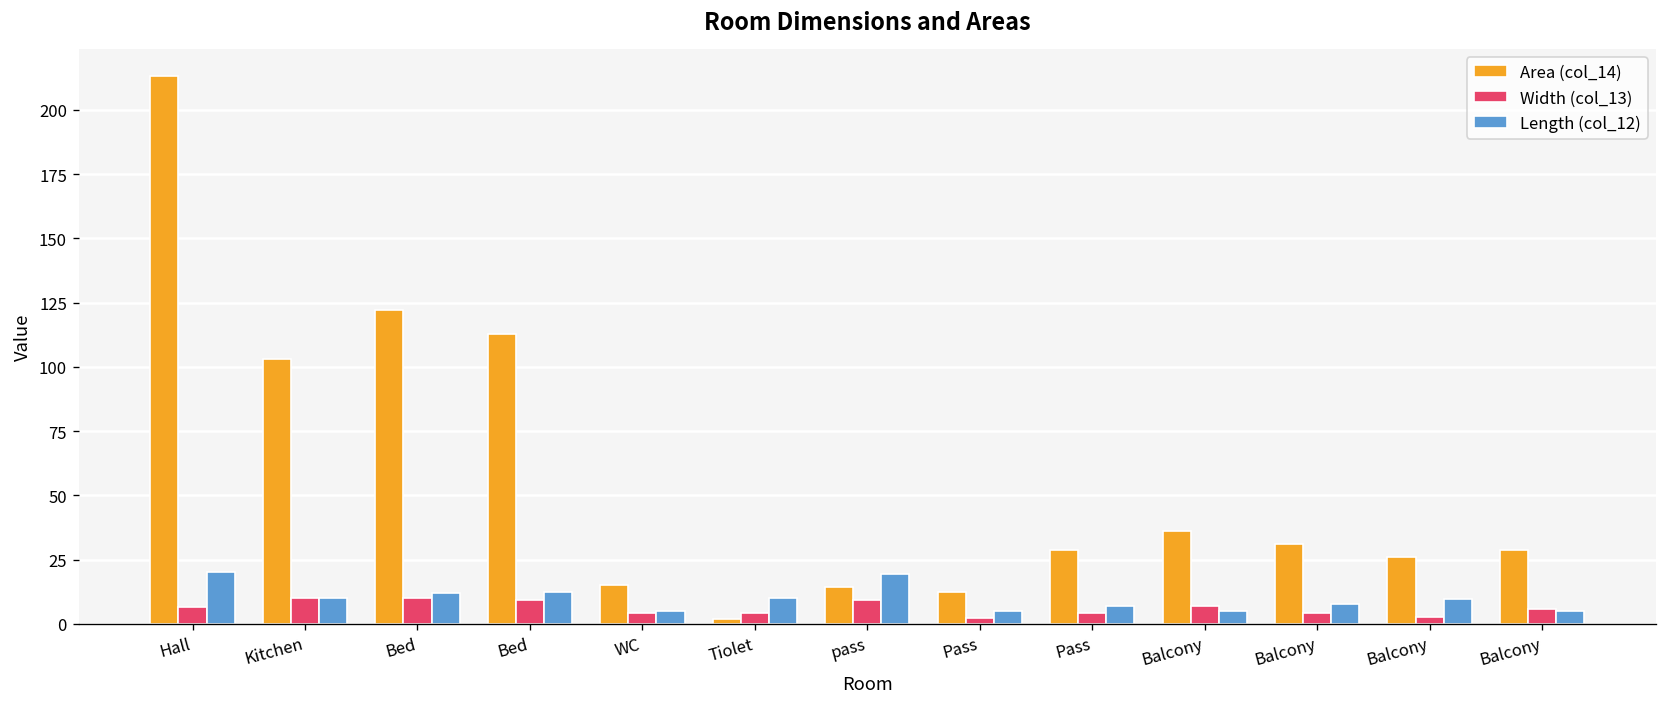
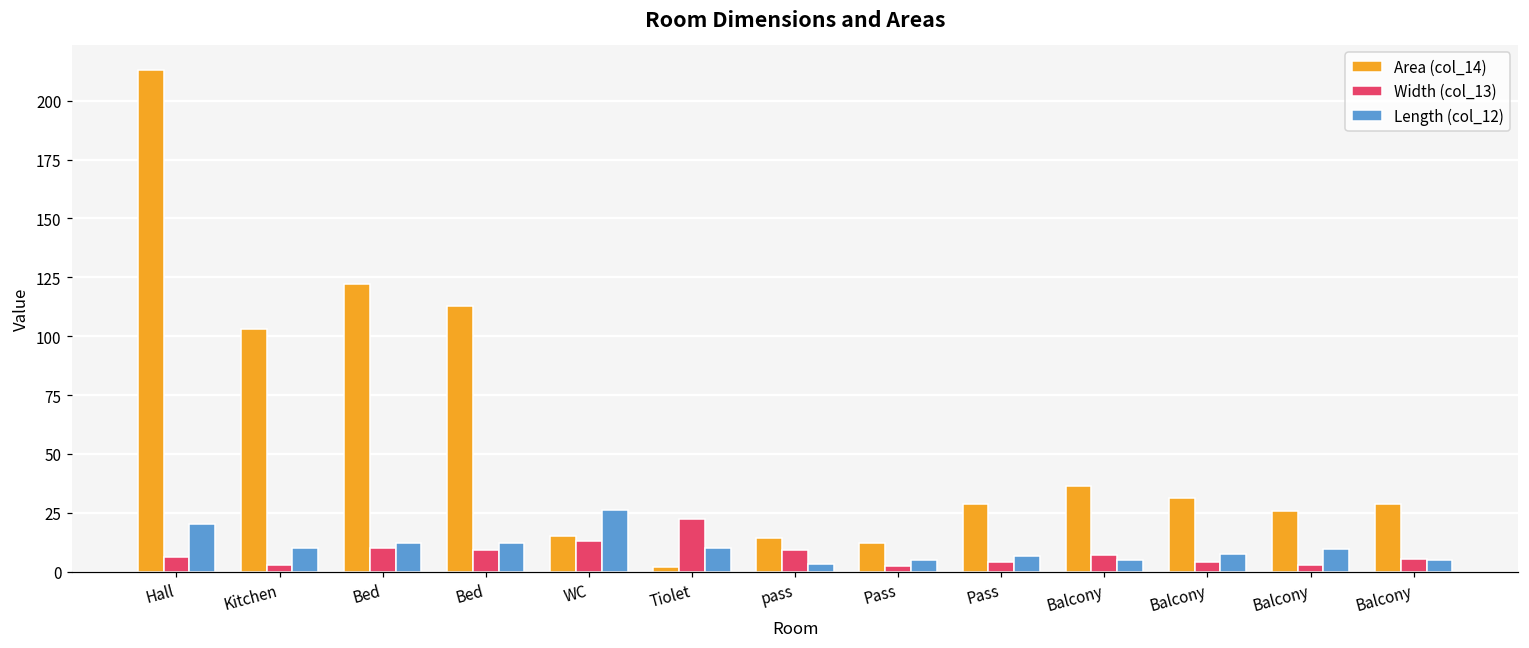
  {
    "Area (col_14)": {
      "Hall": 213,
      "Kitchen": 103,
      "WC": 15,
      "Tiolet": 2,
      "pass": 14
    },
    "Width (col_13)": {
      "Hall": 6,
-     "Kitchen": 10,
-     "WC": 4,
-     "Tiolet": 4,
+     "Kitchen": 3,
+     "WC": 13,
+     "Tiolet": 23,
      "pass": 9
    },
    "Length (col_12)": {
      "Hall": 20,
      "Kitchen": 10,
-     "WC": 5,
+     "WC": 26,
      "Tiolet": 10,
-     "pass": 20
+     "pass": 3
    }
  }
